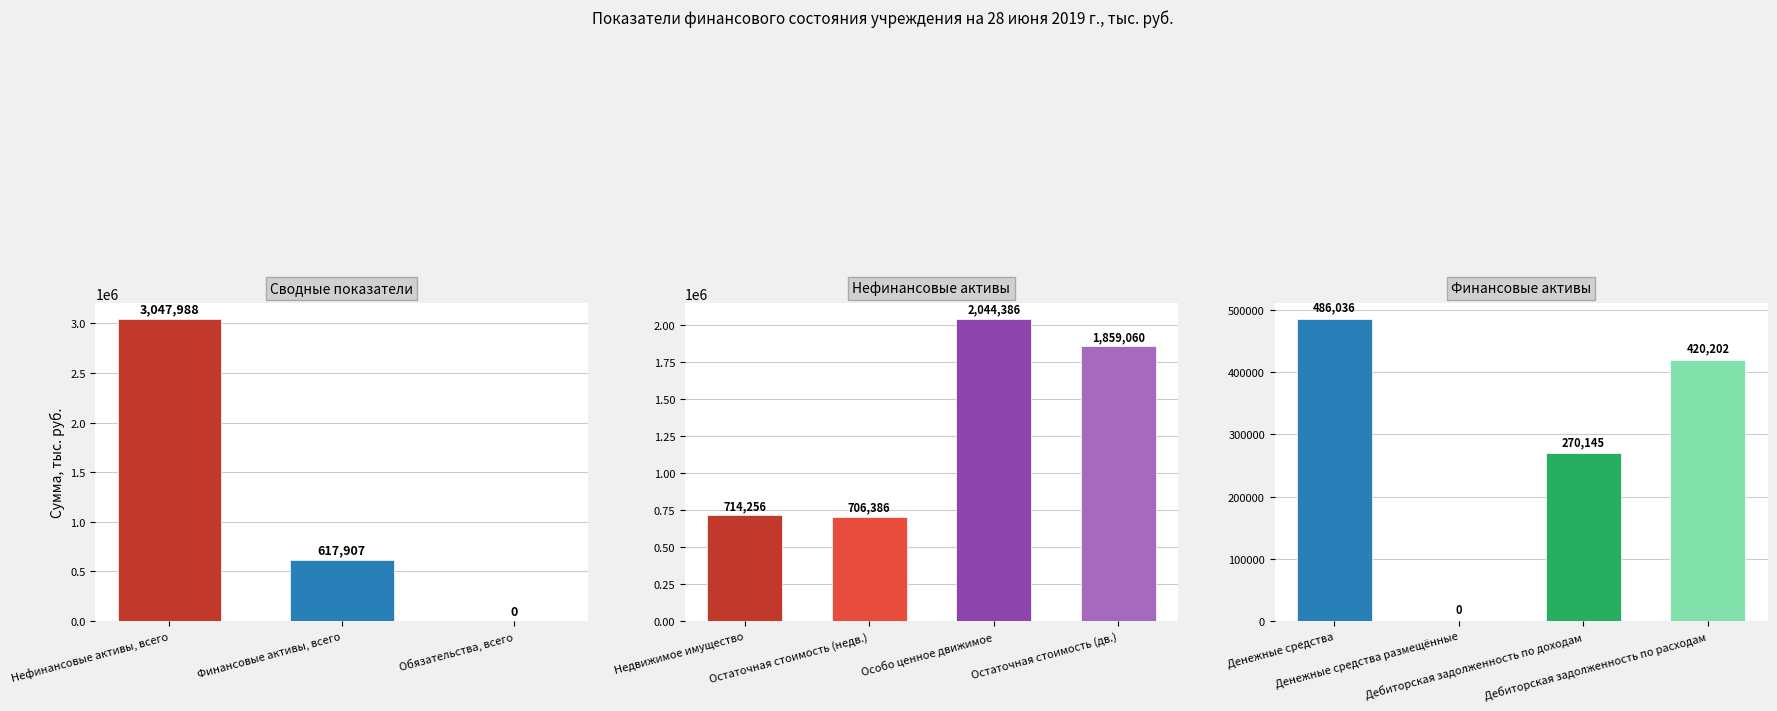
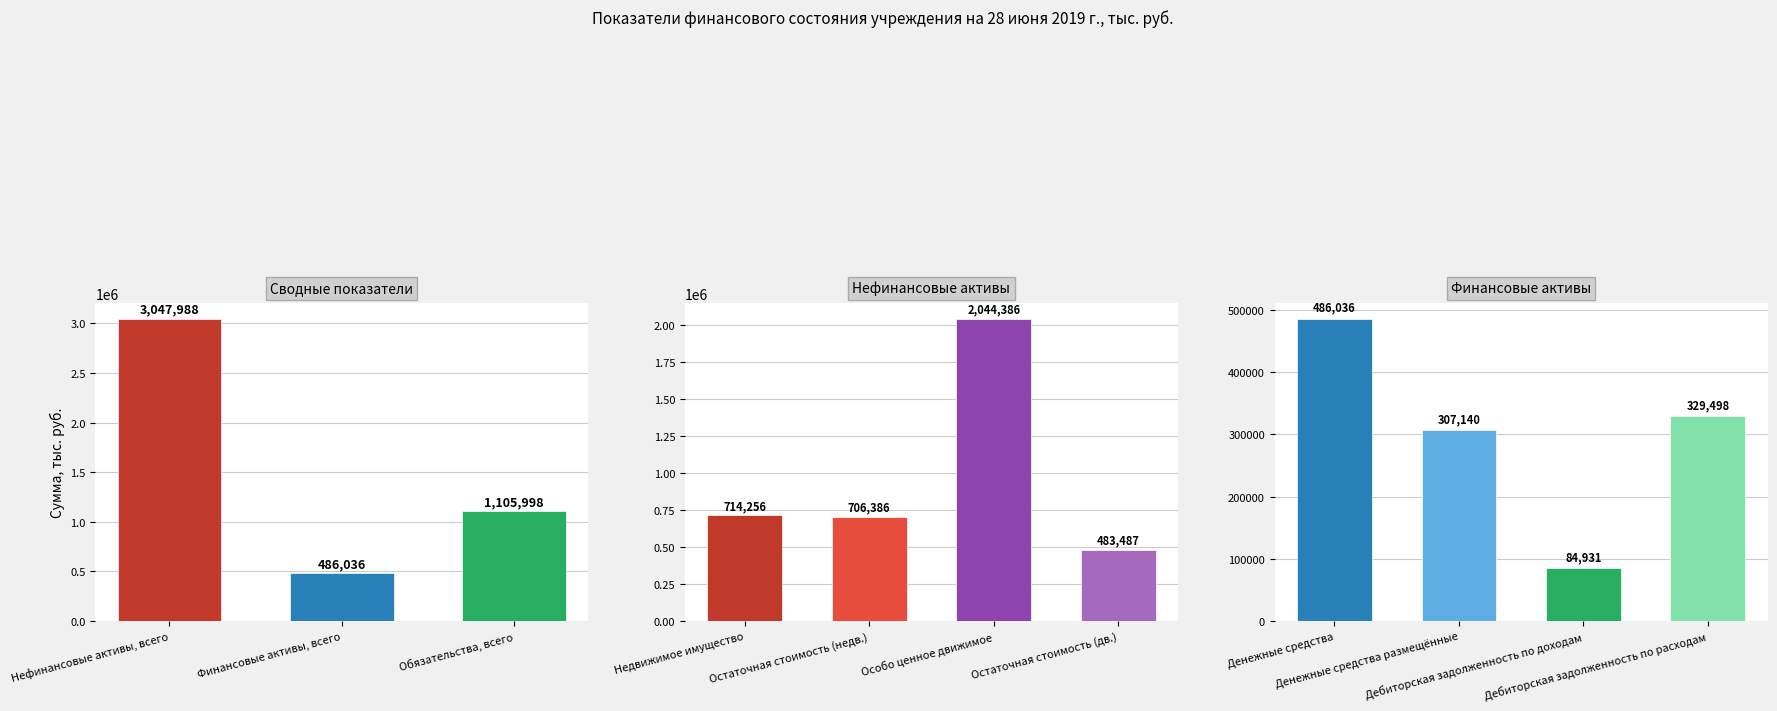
  {
    "Сводные показатели": {
      "Нефинансовые активы, всего": "3,047,988",
-     "Финансовые активы, всего": "617,907",
-     "Обязательства, всего": "0"
+     "Финансовые активы, всего": "486,036",
+     "Обязательства, всего": "1,105,998"
    },
    "Нефинансовые активы": {
      "Недвижимое имущество": "714,256",
      "Остаточная стоимость (недв.)": "706,386",
      "Особо ценное движимое": "2,044,386",
-     "Остаточная стоимость (дв.)": "1,859,060"
+     "Остаточная стоимость (дв.)": "483,487"
    },
    "Финансовые активы": {
      "Денежные средства": "486,036",
-     "Денежные средства размещённые": "0",
-     "Дебиторская задолженность по доходам": "270,145",
-     "Дебиторская задолженность по расходам": "420,202"
+     "Денежные средства размещённые": "307,140",
+     "Дебиторская задолженность по доходам": "84,931",
+     "Дебиторская задолженность по расходам": "329,498"
    }
  }
